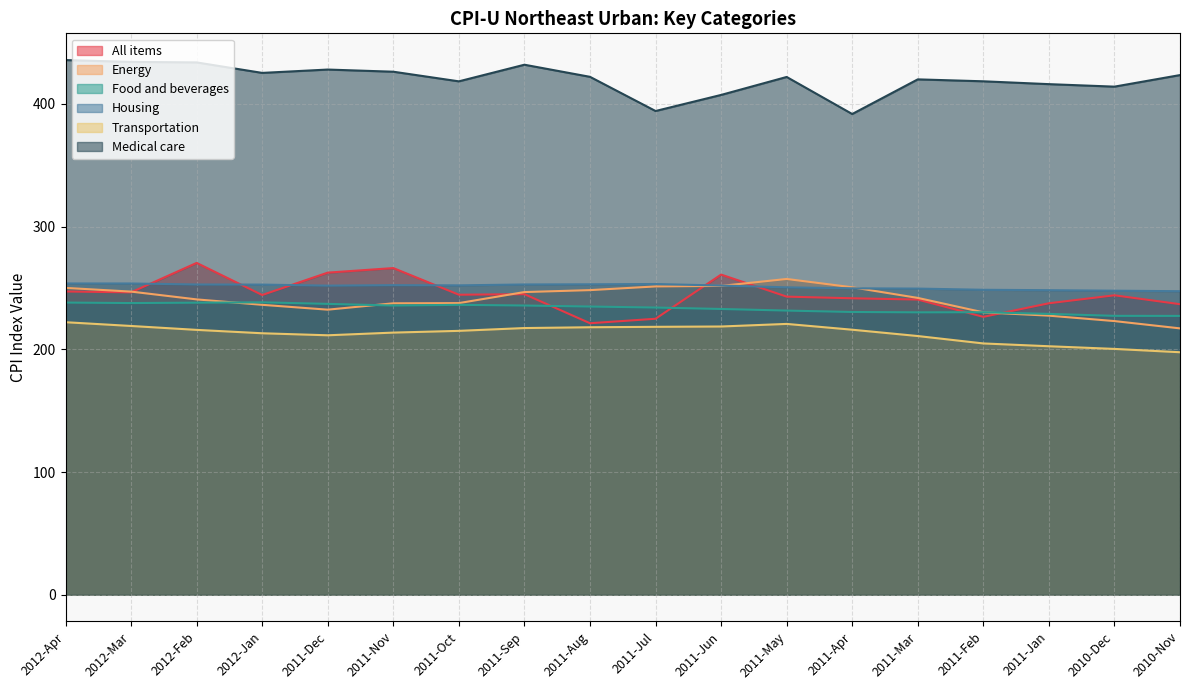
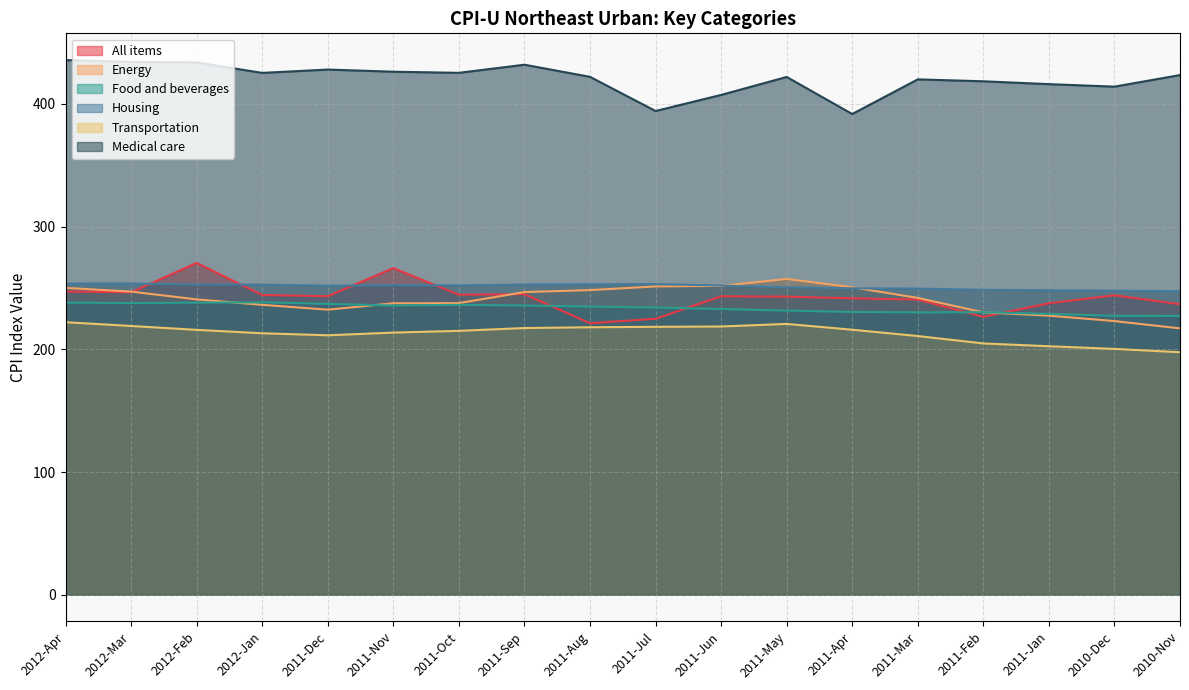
  {
    "All items": {
      "2012-Apr": 247,
      "2012-Feb": 270,
      "2012-Jan": 244,
-     "2011-Dec": 263,
+     "2011-Dec": 243,
      "2011-Nov": 266,
      "2011-Oct": 245,
      "2011-Aug": 221,
      "2011-Jul": 225,
-     "2011-Jun": 261,
+     "2011-Jun": 243,
      "2011-May": 243,
      "2011-Apr": 242,
      "2011-Feb": 227,
      "2011-Jan": 238,
      "2010-Dec": 244,
      "2010-Nov": 237
    },
    "Medical care": {
      "2012-Apr": 436,
      "2012-Jan": 425,
      "2011-Dec": 428,
      "2011-Nov": 426,
-     "2011-Oct": 418,
+     "2011-Oct": 425,
      "2011-Sep": 432,
      "2011-Aug": 422,
      "2011-Jul": 394,
      "2011-Jun": 407,
      "2011-May": 422,
      "2011-Apr": 392,
      "2011-Mar": 420,
      "2011-Feb": 418,
      "2011-Jan": 416,
      "2010-Dec": 414,
      "2010-Nov": 424
    }
  }
